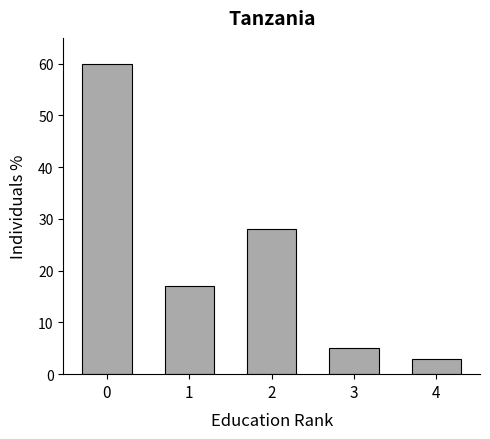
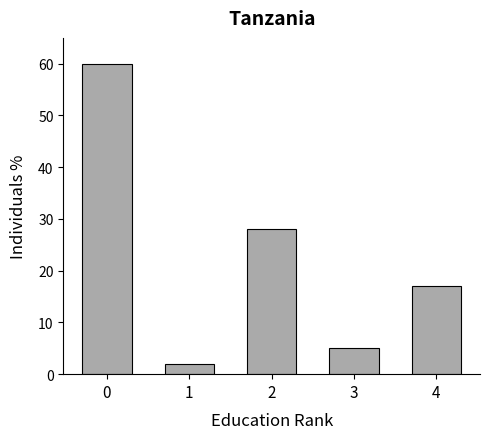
  {
    "0": 60,
-   "1": 17,
+   "1": 2,
    "2": 28,
    "3": 5,
-   "4": 3
+   "4": 17
  }
